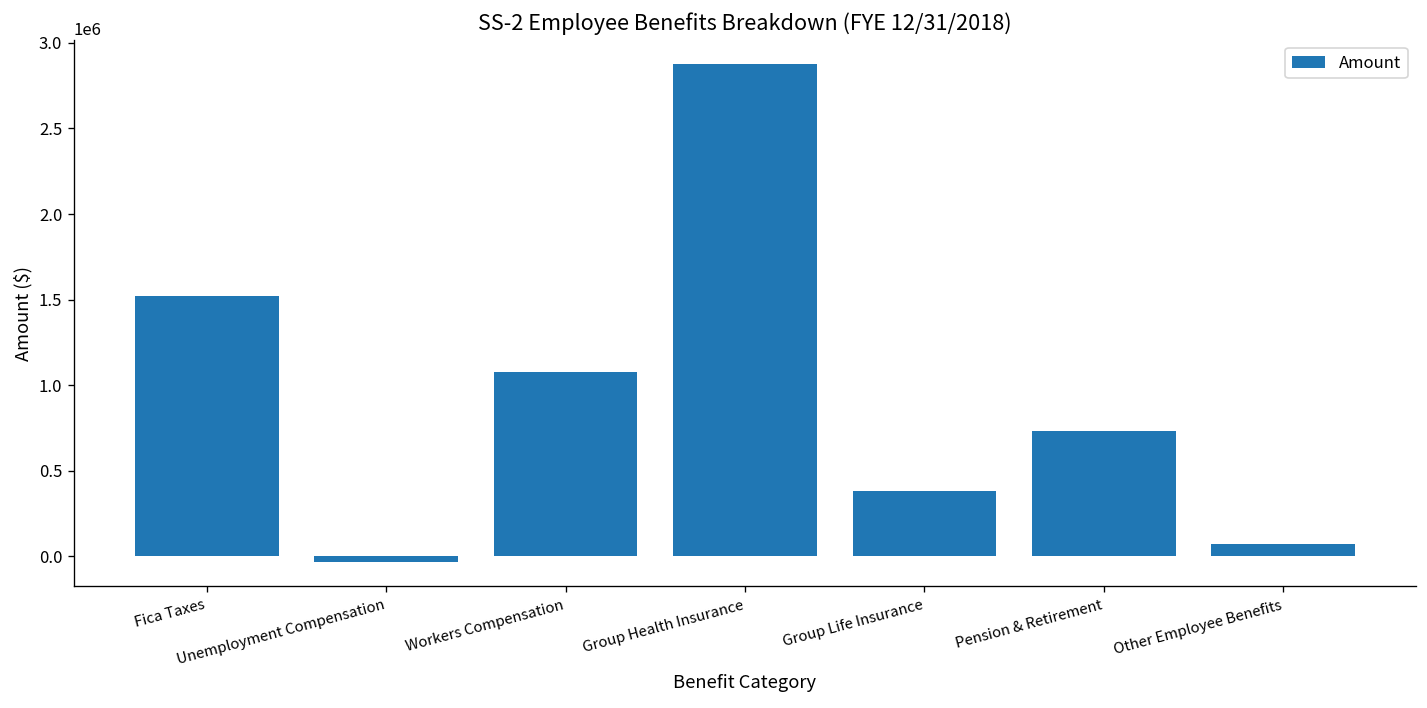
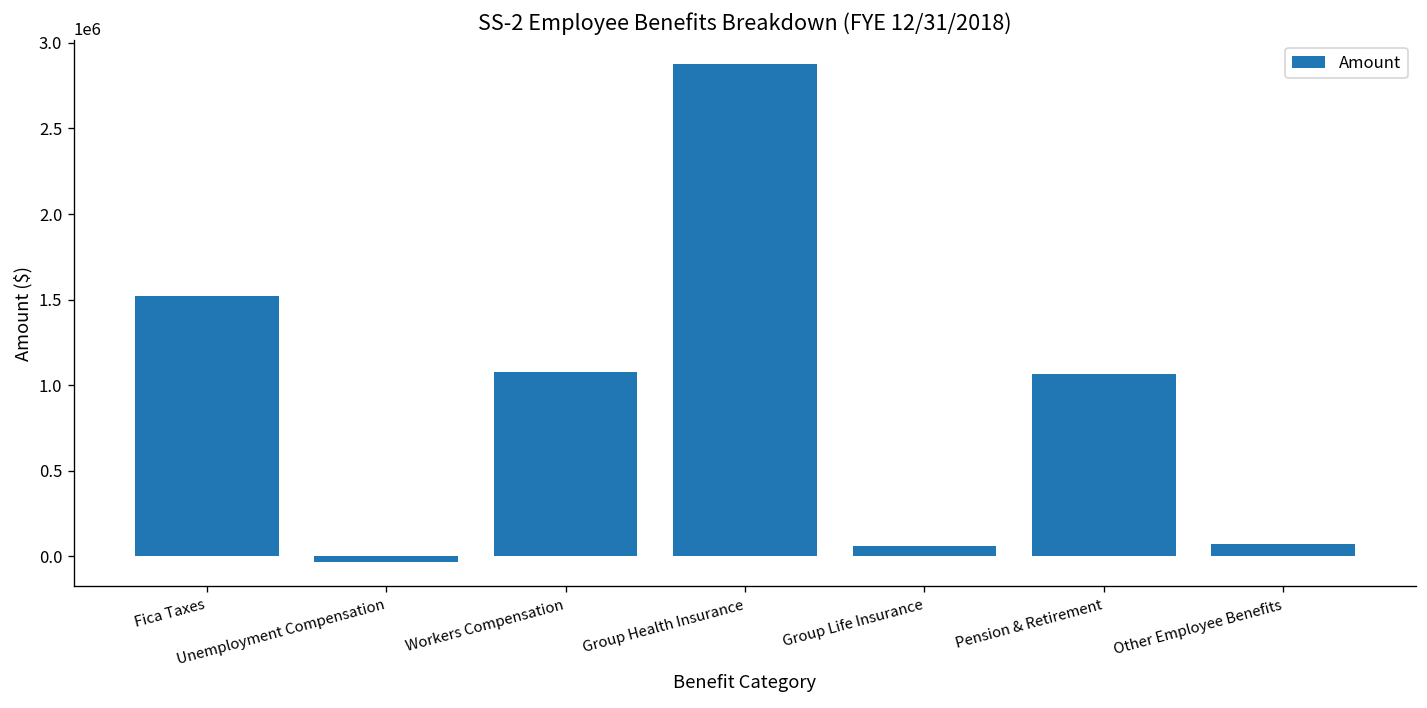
  {
    "Fica Taxes": 1520000,
    "Unemployment Compensation": -30000,
    "Workers Compensation": 1080000,
    "Group Health Insurance": 2870000,
-   "Group Life Insurance": 380000,
-   "Pension & Retirement": 730000,
+   "Group Life Insurance": 60000,
+   "Pension & Retirement": 1060000,
    "Other Employee Benefits": 70000
  }
